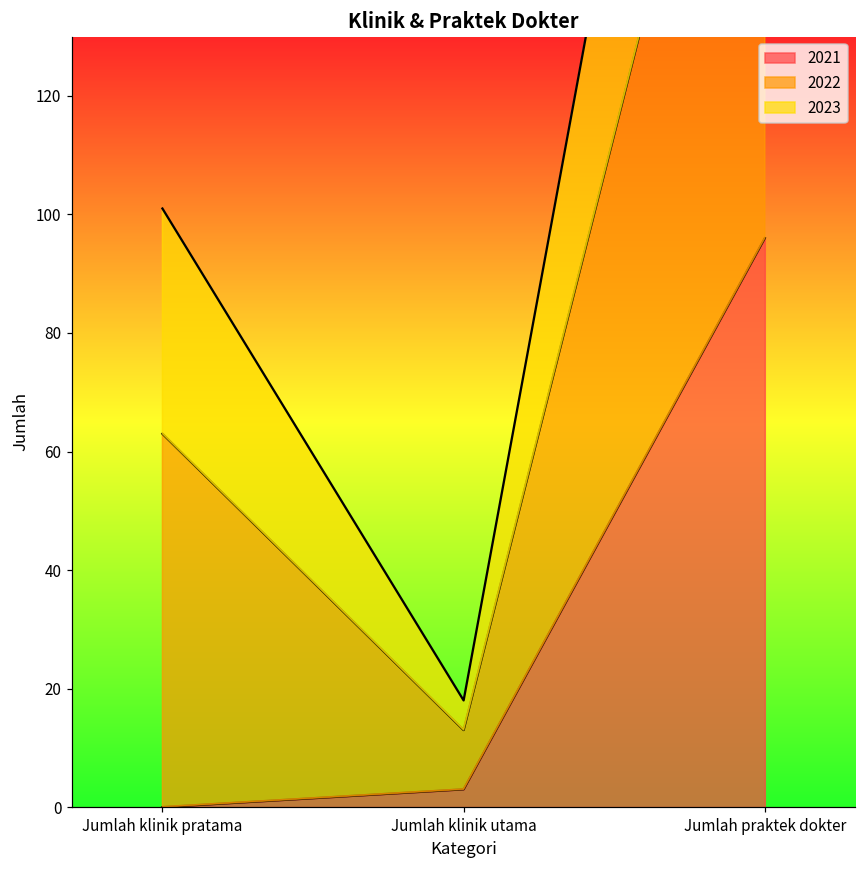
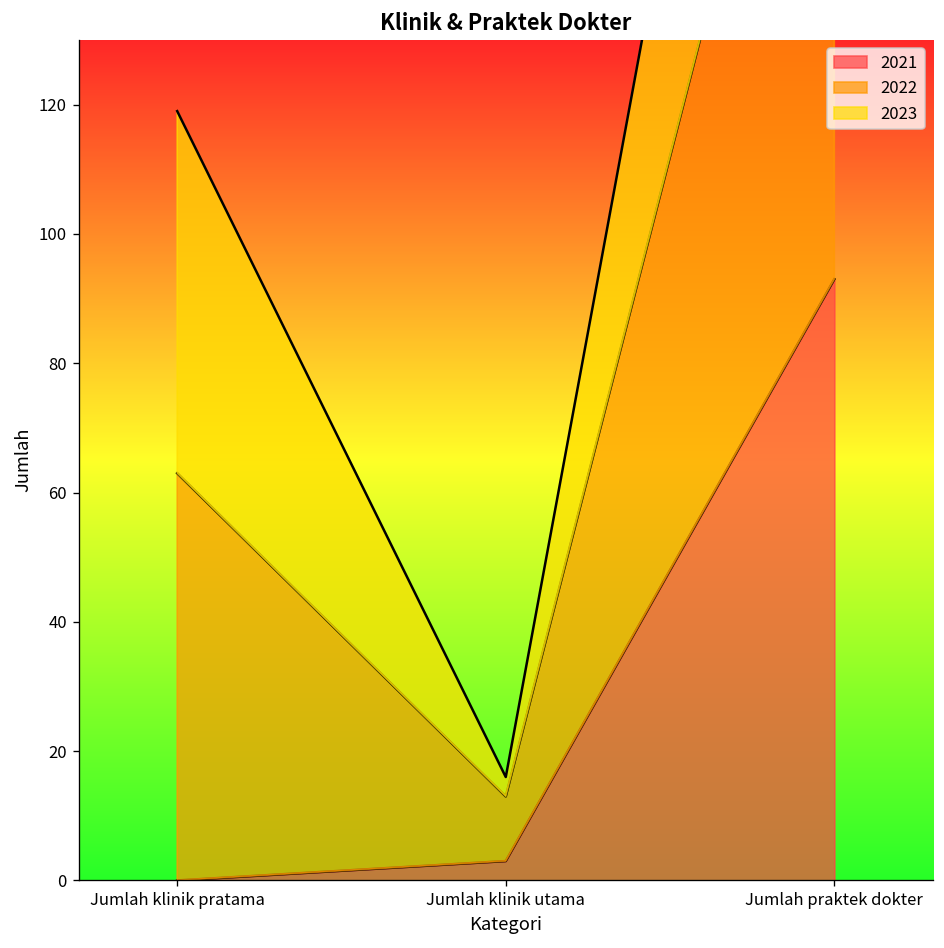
  {
    "2021": {
      "Jumlah klinik pratama": 0,
      "Jumlah klinik utama": 3,
-     "Jumlah praktek dokter": 96
+     "Jumlah praktek dokter": 93
    },
    "2022": {
      "Jumlah klinik pratama": 63,
      "Jumlah klinik utama": 10
    },
    "2023": {
-     "Jumlah klinik pratama": 38,
-     "Jumlah klinik utama": 5
+     "Jumlah klinik pratama": 56,
+     "Jumlah klinik utama": 3
    }
  }
